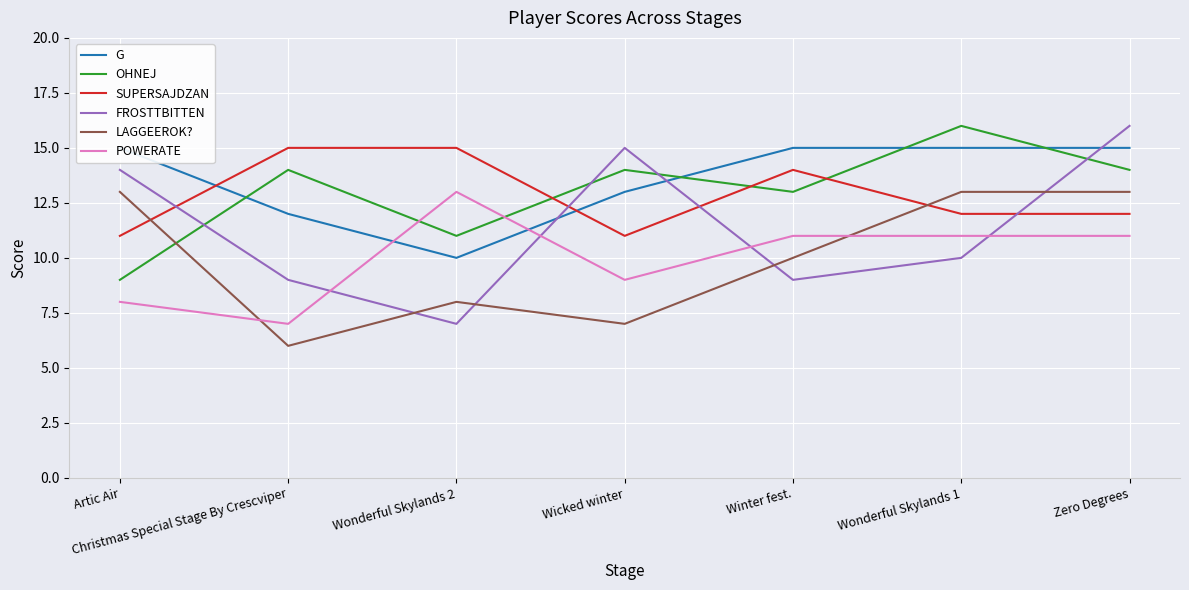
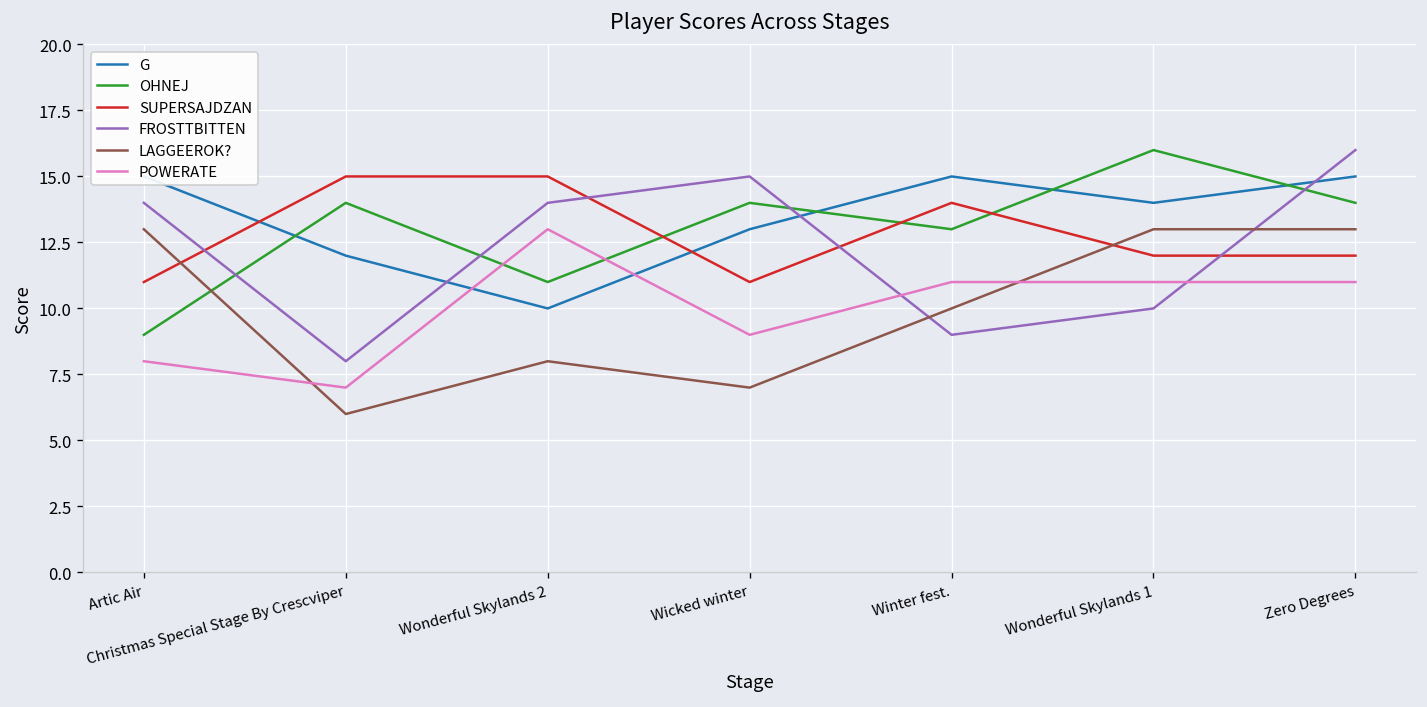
  {
    "G": {
      "Christmas Special Stage By Crescviper": 12,
      "Wonderful Skylands 2": 10,
      "Wicked winter": 13,
      "Winter fest.": 15,
-     "Wonderful Skylands 1": 15,
+     "Wonderful Skylands 1": 14,
      "Zero Degrees": 15
    },
    "OHNEJ": {
      "Artic Air": 9,
      "Christmas Special Stage By Crescviper": 14,
      "Wonderful Skylands 2": 11,
      "Wicked winter": 14,
      "Winter fest.": 13,
      "Wonderful Skylands 1": 16,
      "Zero Degrees": 14
    },
    "SUPERSAJDZAN": {
      "Artic Air": 11,
      "Christmas Special Stage By Crescviper": 15,
      "Wonderful Skylands 2": 15,
      "Wicked winter": 11,
      "Winter fest.": 14,
      "Wonderful Skylands 1": 12,
      "Zero Degrees": 12
    },
    "FROSTTBITTEN": {
      "Artic Air": 14,
-     "Christmas Special Stage By Crescviper": 9,
-     "Wonderful Skylands 2": 7,
+     "Christmas Special Stage By Crescviper": 8,
+     "Wonderful Skylands 2": 14,
      "Wicked winter": 15,
      "Winter fest.": 9,
      "Wonderful Skylands 1": 10,
      "Zero Degrees": 16
    },
    "LAGGEEROK?": {
      "Artic Air": 13,
      "Christmas Special Stage By Crescviper": 6,
      "Wonderful Skylands 2": 8,
      "Wicked winter": 7,
      "Winter fest.": 10,
      "Wonderful Skylands 1": 13,
      "Zero Degrees": 13
    },
    "POWERATE": {
      "Artic Air": 8,
      "Christmas Special Stage By Crescviper": 7,
      "Wonderful Skylands 2": 13,
      "Wicked winter": 9,
      "Winter fest.": 11,
      "Wonderful Skylands 1": 11,
      "Zero Degrees": 11
    }
  }
